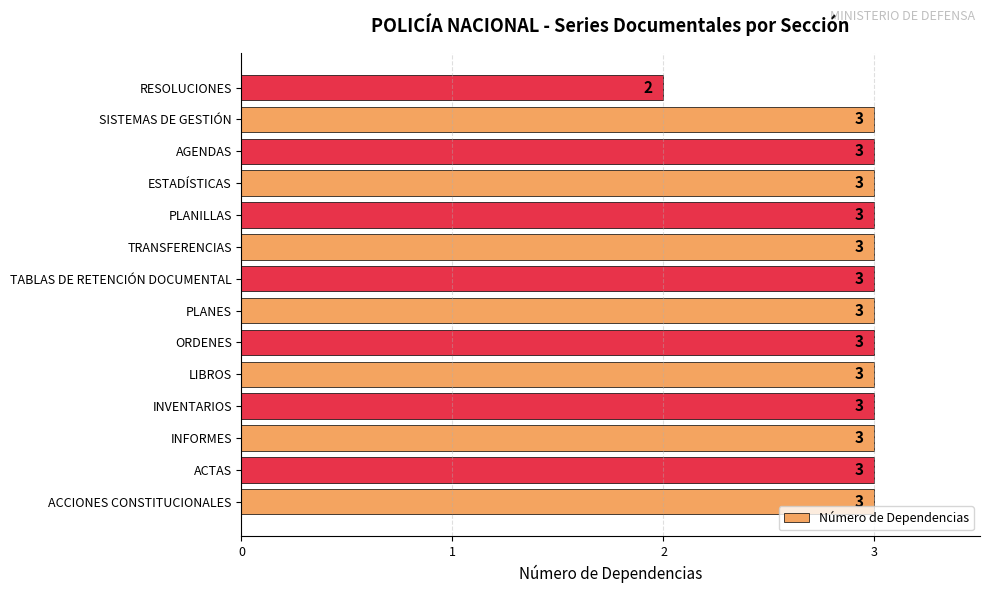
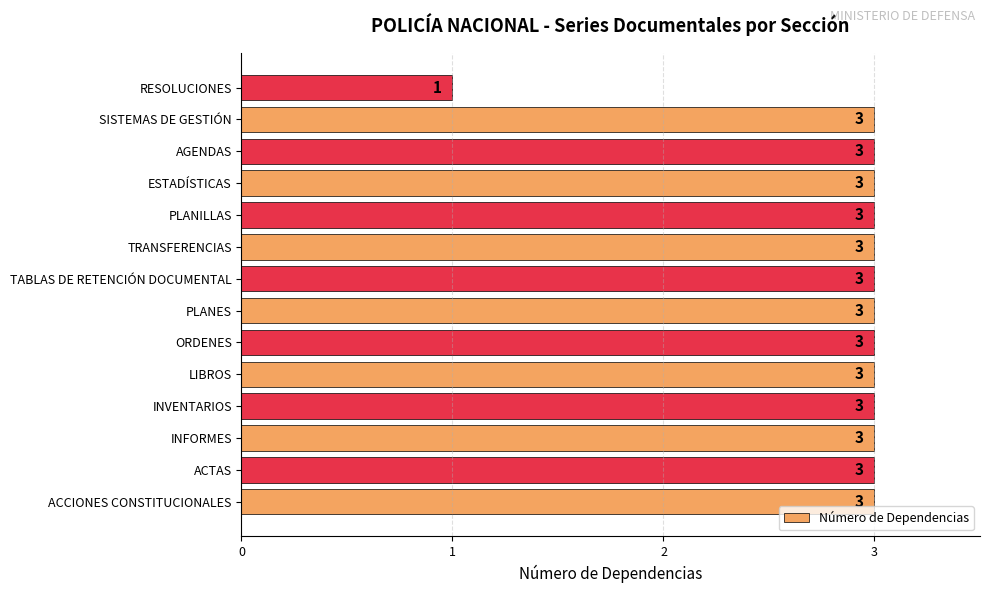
  {
-   "RESOLUCIONES": 2,
+   "RESOLUCIONES": 1,
    "SISTEMAS DE GESTIÓN": 3,
    "AGENDAS": 3,
    "ESTADÍSTICAS": 3,
    "PLANILLAS": 3,
    "TRANSFERENCIAS": 3,
    "TABLAS DE RETENCIÓN DOCUMENTAL": 3,
    "PLANES": 3,
    "ORDENES": 3,
    "LIBROS": 3,
    "INVENTARIOS": 3,
    "INFORMES": 3,
    "ACTAS": 3
  }
